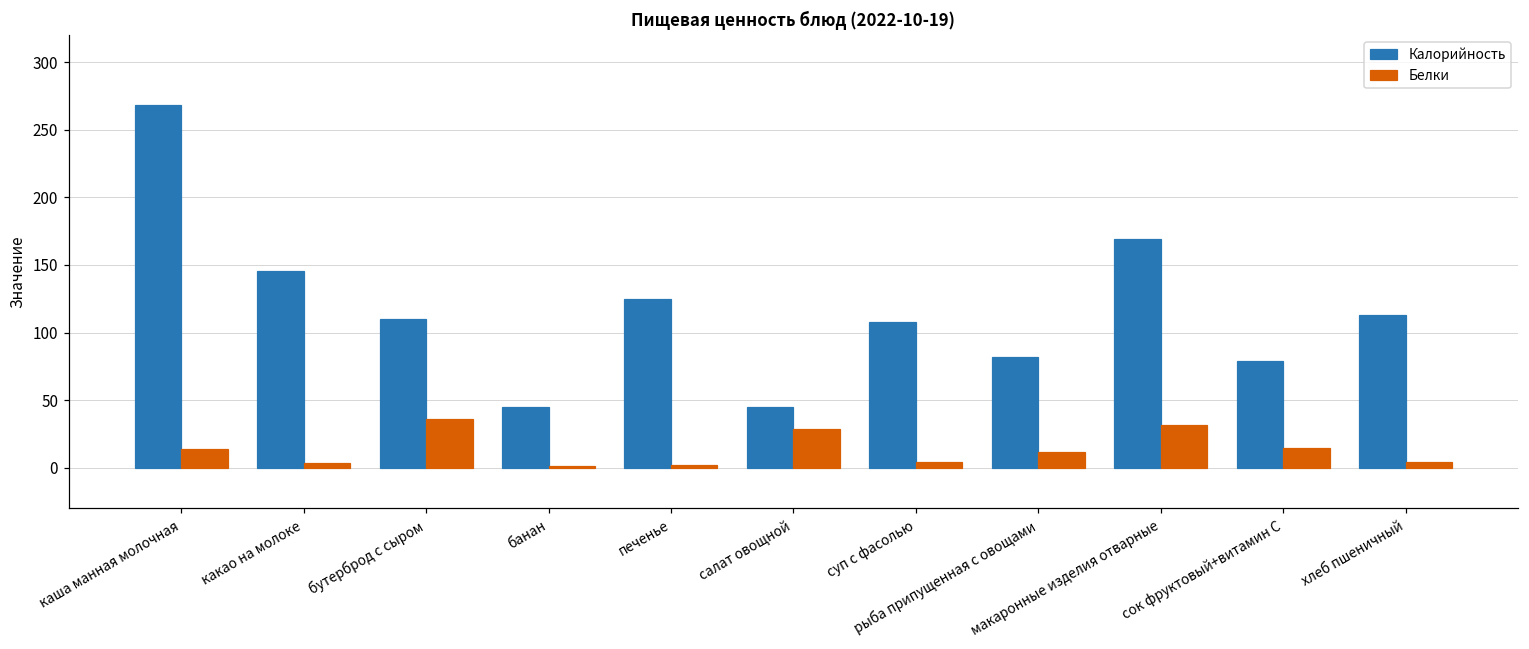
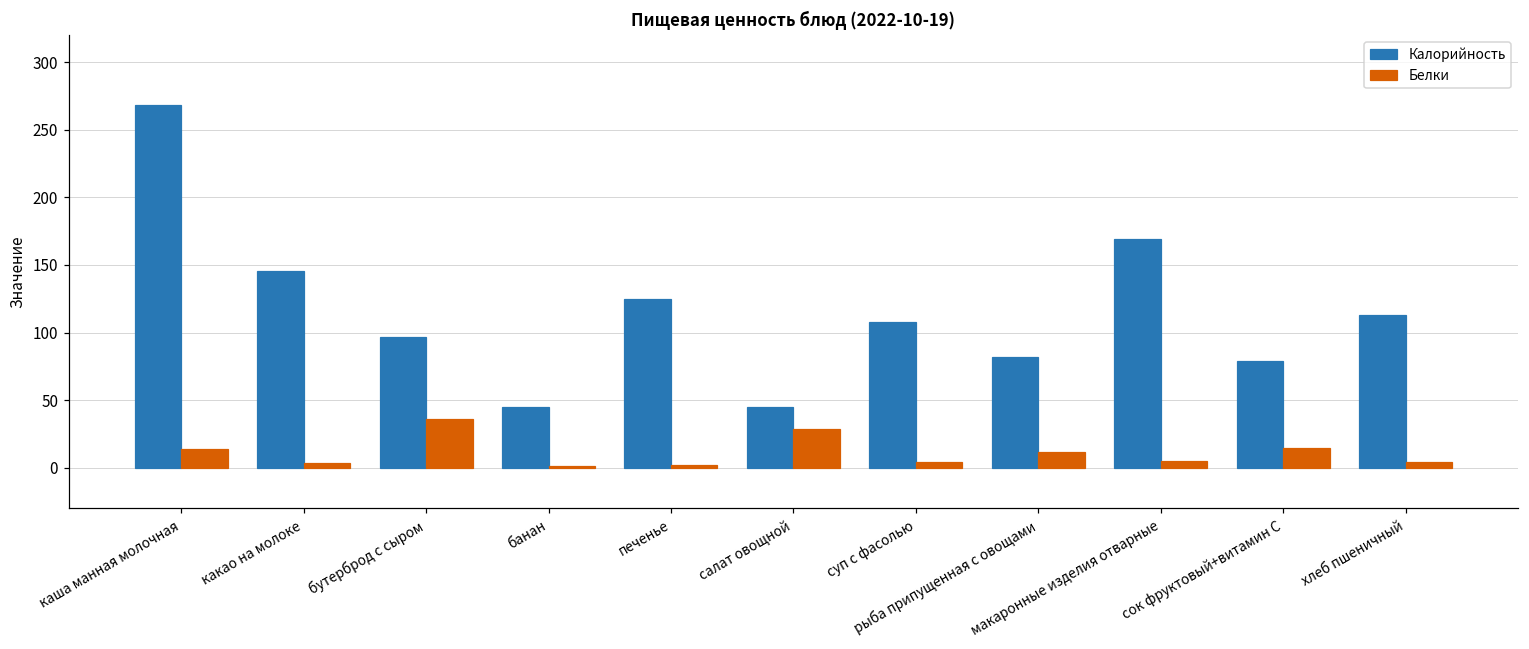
  {
    "Калорийность": {
      "каша манная молочная": 268,
      "какао на молоке": 145,
-     "бутерброд с сыром": 110,
+     "бутерброд с сыром": 97,
      "банан": 45,
      "печенье": 125,
      "салат овощной": 45,
      "суп с фасолью": 108,
      "рыба припущенная с овощами": 82,
      "макаронные изделия отварные": 169,
      "сок фруктовый+витамин С": 79,
      "хлеб пшеничный": 113
    },
    "Белки": {
      "каша манная молочная": 14,
      "какао на молоке": 4,
      "бутерброд с сыром": 36,
      "салат овощной": 29,
      "суп с фасолью": 4,
      "рыба припущенная с овощами": 12,
-     "макаронные изделия отварные": 32,
+     "макаронные изделия отварные": 5,
      "сок фруктовый+витамин С": 15,
      "хлеб пшеничный": 4
    }
  }
